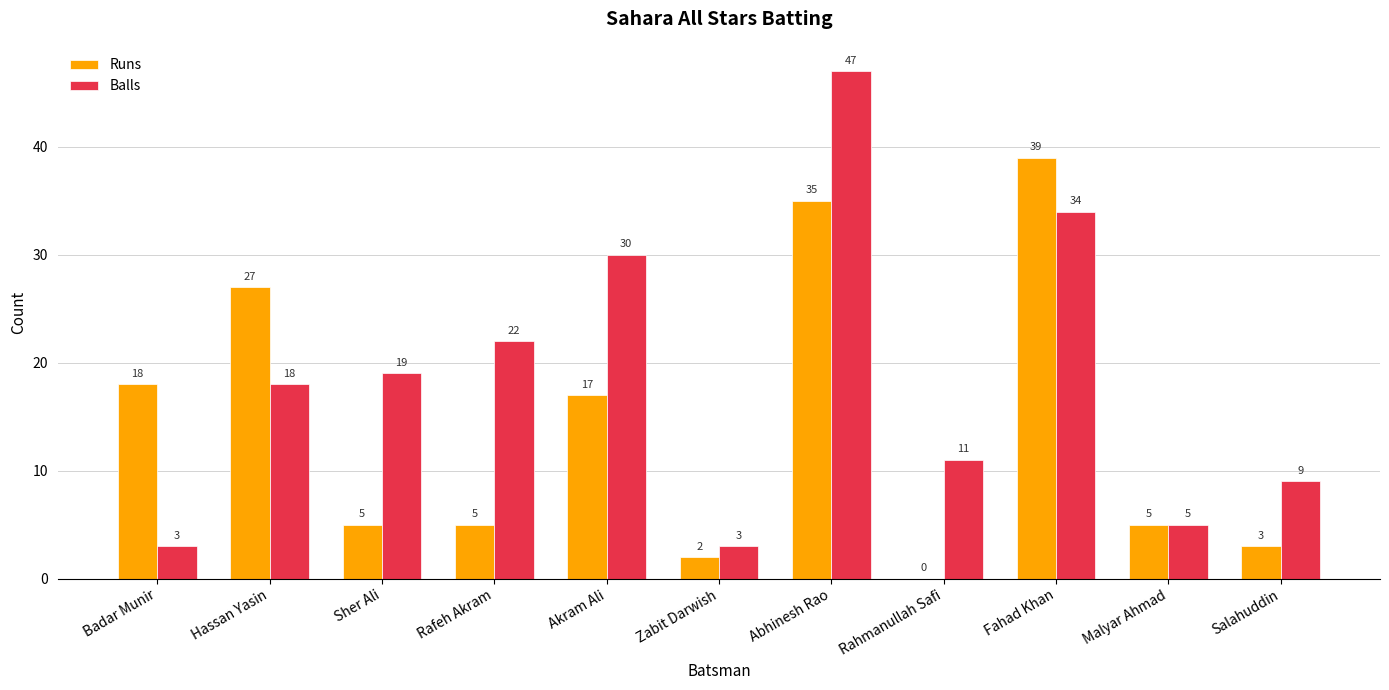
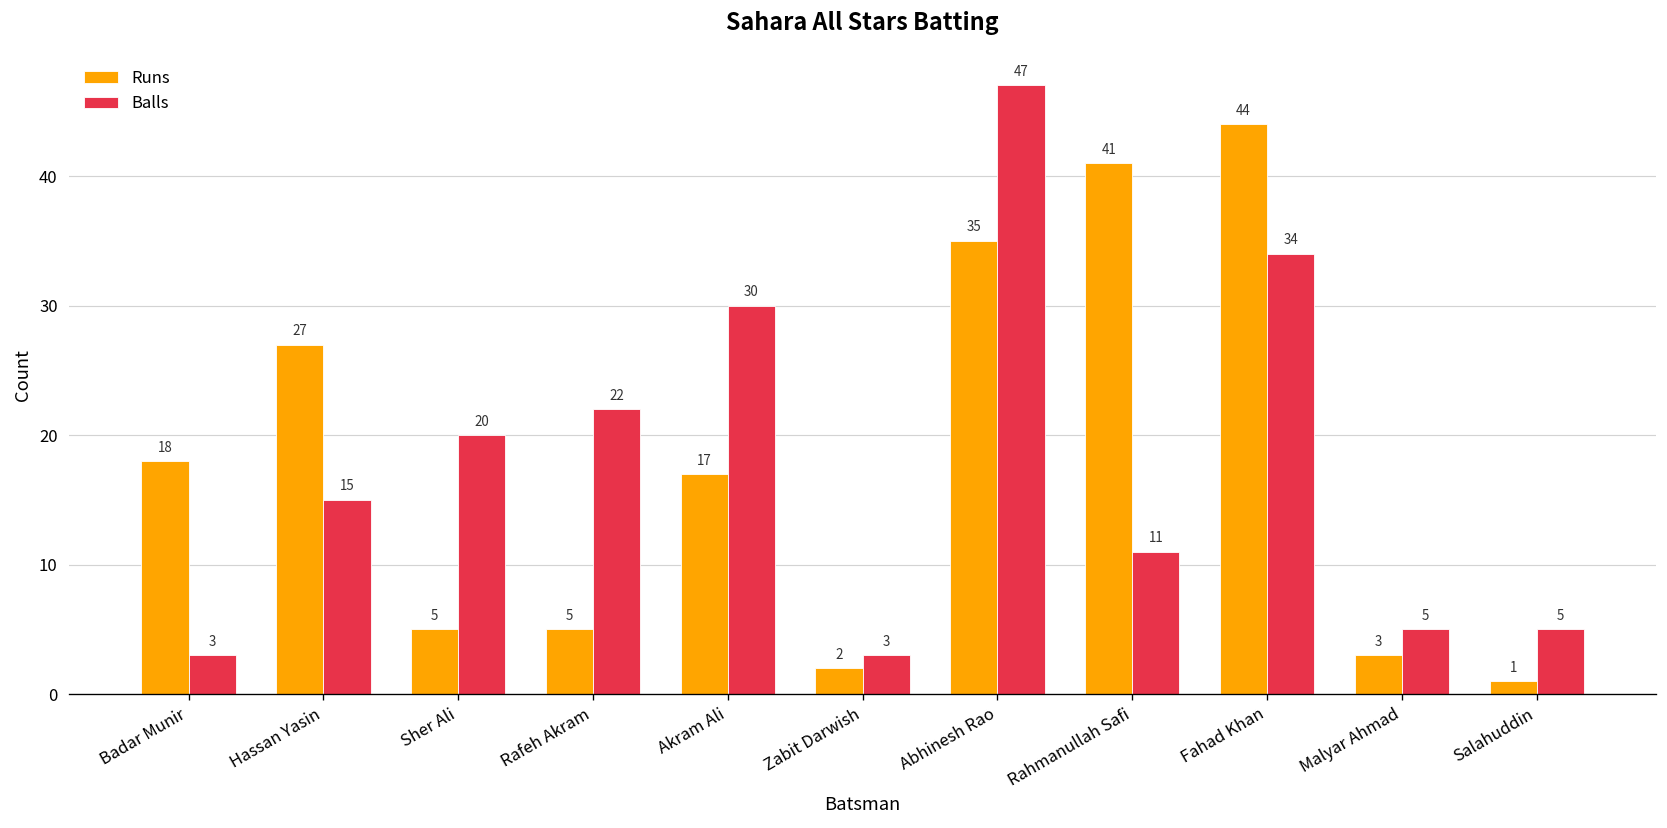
  {
    "Runs": {
      "Badar Munir": 18,
      "Hassan Yasin": 27,
      "Sher Ali": 5,
      "Rafeh Akram": 5,
      "Akram Ali": 17,
      "Zabit Darwish": 2,
      "Abhinesh Rao": 35,
-     "Rahmanullah Safi": 0,
-     "Fahad Khan": 39,
-     "Malyar Ahmad": 5,
-     "Salahuddin": 3
+     "Rahmanullah Safi": 41,
+     "Fahad Khan": 44,
+     "Malyar Ahmad": 3,
+     "Salahuddin": 1
    },
    "Balls": {
      "Badar Munir": 3,
-     "Hassan Yasin": 18,
-     "Sher Ali": 19,
+     "Hassan Yasin": 15,
+     "Sher Ali": 20,
      "Rafeh Akram": 22,
      "Akram Ali": 30,
      "Zabit Darwish": 3,
      "Abhinesh Rao": 47,
      "Rahmanullah Safi": 11,
      "Fahad Khan": 34,
      "Malyar Ahmad": 5,
-     "Salahuddin": 9
+     "Salahuddin": 5
    }
  }
